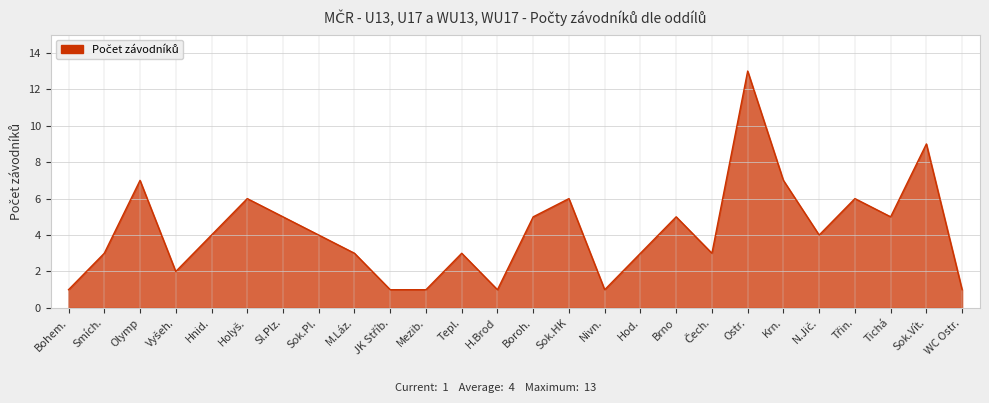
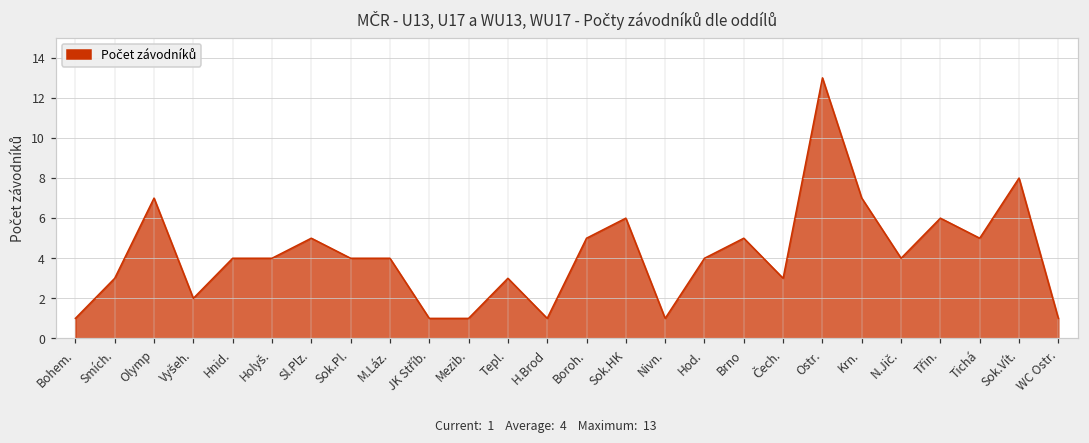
  {
    "Bohem.": 1,
    "Smích.": 3,
    "Olymp": 7,
    "Vyšeh.": 2,
    "Hnid.": 4,
-   "Holyš.": 6,
+   "Holyš.": 4,
    "Sl.Plz.": 5,
    "Sok.Pl.": 4,
-   "M.Láz.": 3,
+   "M.Láz.": 4,
    "JK Stříb.": 1,
    "Mezib.": 1,
    "Tepl.": 3,
    "H.Brod": 1,
    "Boroh.": 5,
    "Sok.HK": 6,
    "Nivn.": 1,
-   "Hod.": 3,
+   "Hod.": 4,
    "Brno": 5,
    "Čech.": 3,
    "Ostr.": 13,
    "Krn.": 7,
    "N.Jič.": 4,
    "Třin.": 6,
    "Tichá": 5,
-   "Sok.Vít.": 9,
+   "Sok.Vít.": 8,
    "WC Ostr.": 1
  }
